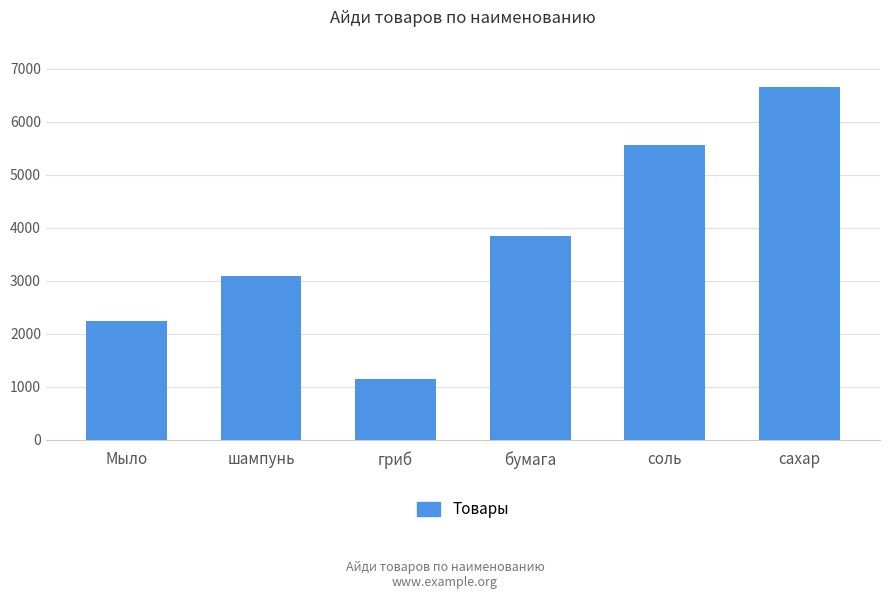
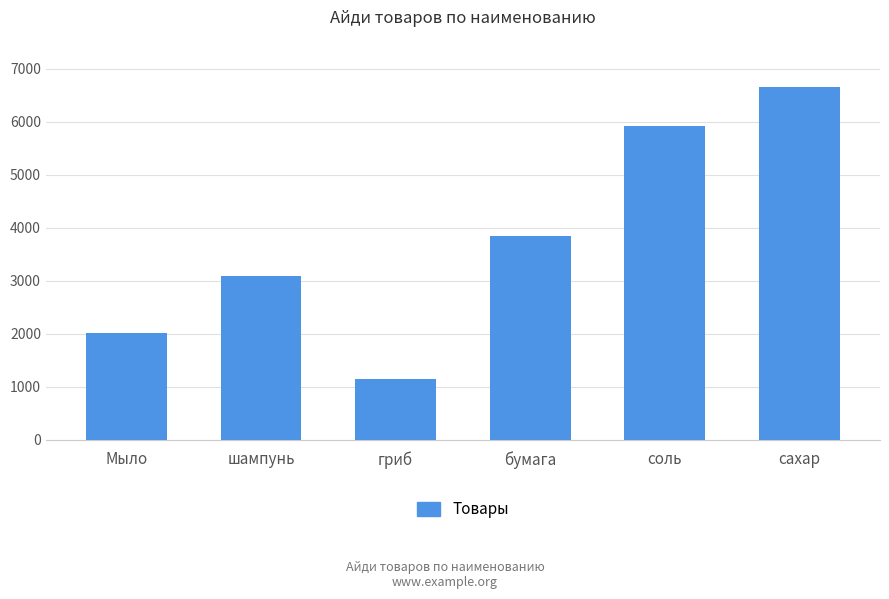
  {
-   "Мыло": 2200,
+   "Мыло": 2000,
    "шампунь": 3100,
    "гриб": 1100,
    "бумага": 3800,
-   "соль": 5600,
+   "соль": 5900,
    "сахар": 6700
  }
